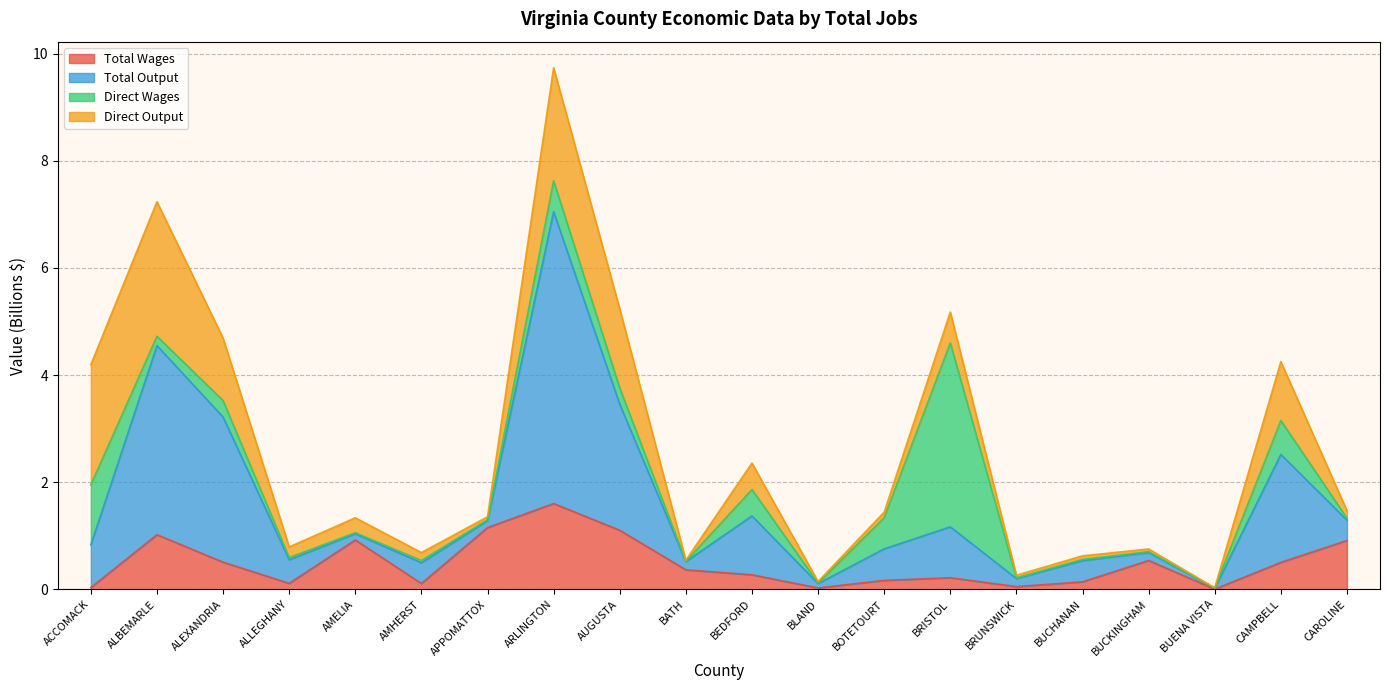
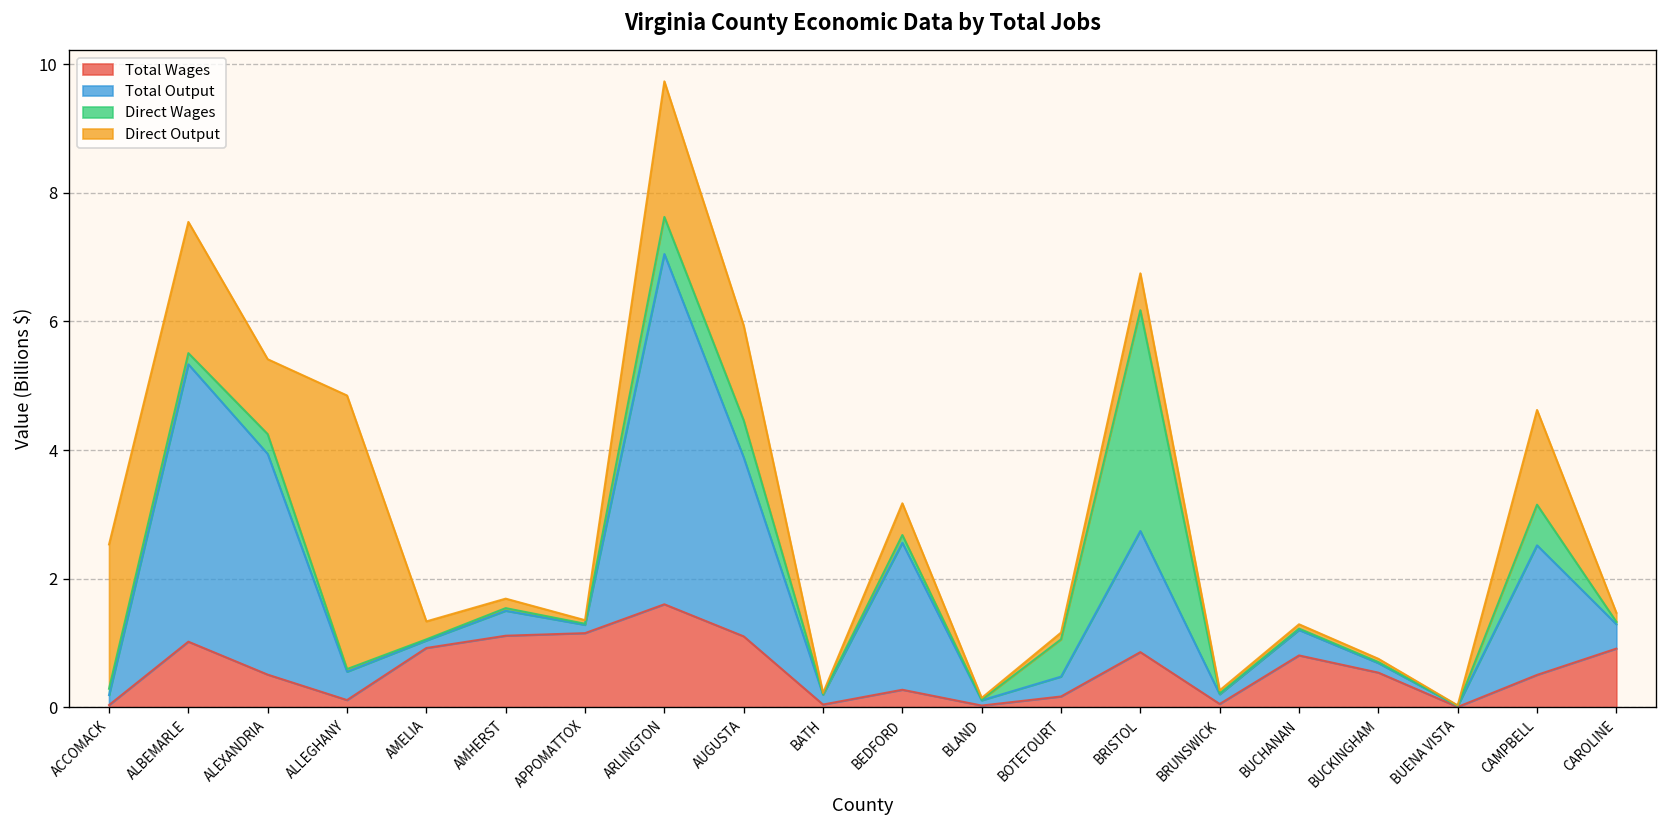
  {
    "Total Wages": {
      "ACCOMACK": 0.0,
      "ALBEMARLE": 1.0,
      "ALEXANDRIA": 0.5,
      "ALLEGHANY": 0.1,
      "AMELIA": 0.9,
-     "AMHERST": 0.1,
+     "AMHERST": 1.1,
      "APPOMATTOX": 1.2,
      "ARLINGTON": 1.6,
      "AUGUSTA": 1.1,
-     "BATH": 0.4,
+     "BATH": 0.0,
      "BEDFORD": 0.3,
      "BLAND": 0.0,
      "BOTETOURT": 0.2,
-     "BRISTOL": 0.2,
+     "BRISTOL": 0.9,
      "BRUNSWICK": 0.1,
-     "BUCHANAN": 0.1,
+     "BUCHANAN": 0.8,
      "BUCKINGHAM": 0.5,
      "CAMPBELL": 0.5,
      "CAROLINE": 0.9
    },
    "Total Output": {
-     "ACCOMACK": 0.8,
-     "ALBEMARLE": 3.5,
-     "ALEXANDRIA": 2.7,
+     "ACCOMACK": 0.2,
+     "ALBEMARLE": 4.3,
+     "ALEXANDRIA": 3.4,
      "ARLINGTON": 5.4,
-     "AUGUSTA": 2.4,
-     "BEDFORD": 1.1,
-     "BOTETOURT": 0.6,
-     "BRISTOL": 0.9,
+     "AUGUSTA": 2.8,
+     "BEDFORD": 2.3,
+     "BOTETOURT": 0.3,
+     "BRISTOL": 1.9,
      "CAMPBELL": 2.0
    },
    "Direct Wages": {
-     "ACCOMACK": 1.1,
+     "ACCOMACK": 0.1,
      "ALBEMARLE": 0.2,
      "ALEXANDRIA": 0.3,
      "ARLINGTON": 0.6,
-     "AUGUSTA": 0.3,
-     "BEDFORD": 0.5,
+     "AUGUSTA": 0.6,
+     "BEDFORD": 0.1,
      "BOTETOURT": 0.6,
      "BRISTOL": 3.4,
      "CAMPBELL": 0.6
    },
    "Direct Output": {
      "ACCOMACK": 2.2,
-     "ALBEMARLE": 2.5,
+     "ALBEMARLE": 2.0,
      "ALEXANDRIA": 1.2,
-     "ALLEGHANY": 0.2,
+     "ALLEGHANY": 4.3,
      "AMELIA": 0.3,
      "AMHERST": 0.1,
      "APPOMATTOX": 0.1,
      "ARLINGTON": 2.1,
      "AUGUSTA": 1.5,
      "BEDFORD": 0.5,
      "BOTETOURT": 0.1,
      "BRISTOL": 0.6,
      "BRUNSWICK": 0.0,
      "BUCHANAN": 0.1,
      "BUCKINGHAM": 0.1,
-     "CAMPBELL": 1.1,
+     "CAMPBELL": 1.5,
      "CAROLINE": 0.1
    }
  }
